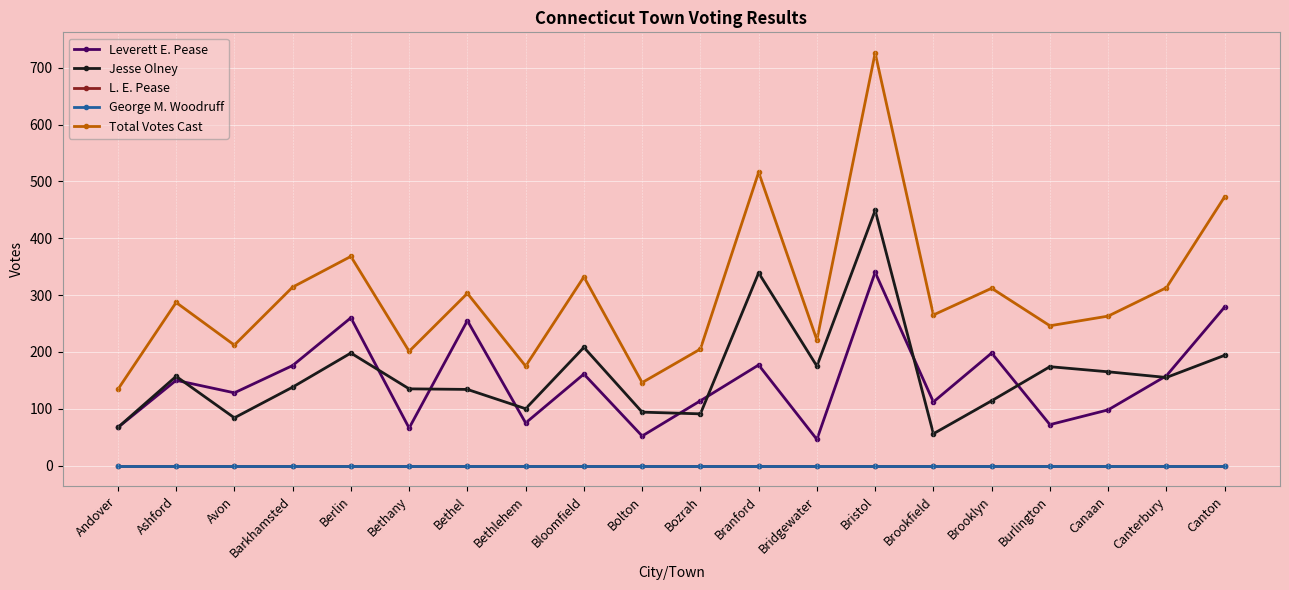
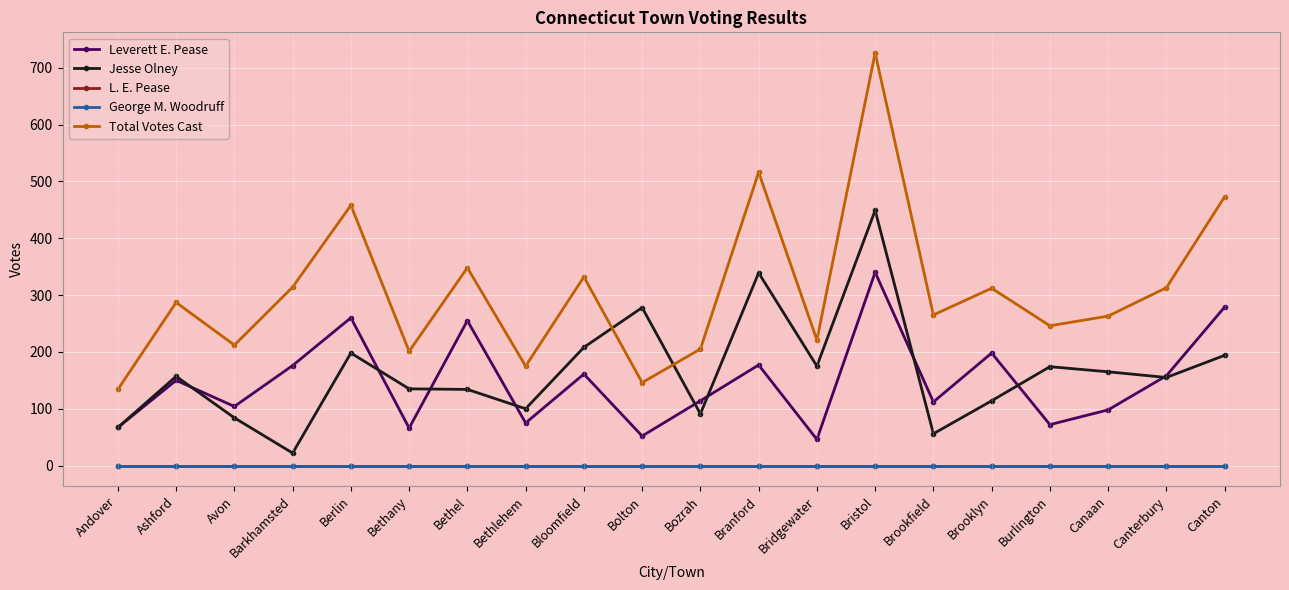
  {
    "Leverett E. Pease": {
      "Ashford": 150,
-     "Avon": 130,
+     "Avon": 100,
      "Barkhamsted": 180,
      "Berlin": 260,
      "Bethany": 70,
      "Bethel": 260,
      "Bethlehem": 80,
      "Bloomfield": 160,
      "Bolton": 50,
      "Bozrah": 110,
      "Branford": 180,
      "Bridgewater": 50,
      "Bristol": 340,
      "Brookfield": 110,
      "Brooklyn": 200,
      "Burlington": 70,
      "Canaan": 100,
      "Canton": 280
    },
    "Jesse Olney": {
      "Ashford": 160,
      "Avon": 80,
-     "Barkhamsted": 140,
+     "Barkhamsted": 20,
      "Berlin": 200,
      "Bethany": 140,
      "Bethel": 130,
      "Bethlehem": 100,
      "Bloomfield": 210,
-     "Bolton": 90,
+     "Bolton": 280,
      "Bozrah": 90,
      "Branford": 340,
      "Bridgewater": 180,
      "Bristol": 450,
      "Brookfield": 60,
      "Brooklyn": 110,
      "Burlington": 170,
      "Canaan": 170,
      "Canton": 190
    },
    "George M. Woodruff": {
      "Andover": 0,
      "Ashford": 0,
      "Avon": 0,
      "Barkhamsted": 0,
      "Berlin": 0,
      "Bethany": 0,
      "Bethel": 0,
      "Bethlehem": 0,
      "Bloomfield": 0,
      "Bolton": 0,
      "Bozrah": 0,
      "Branford": 0,
      "Bridgewater": 0,
      "Bristol": 0,
      "Brookfield": 0,
      "Brooklyn": 0,
      "Burlington": 0,
      "Canaan": 0,
      "Canterbury": 0,
      "Canton": 0
    },
    "Total Votes Cast": {
      "Andover": 130,
      "Ashford": 290,
      "Avon": 210,
      "Barkhamsted": 310,
-     "Berlin": 370,
+     "Berlin": 460,
      "Bethany": 200,
-     "Bethel": 300,
+     "Bethel": 350,
      "Bethlehem": 180,
      "Bloomfield": 330,
      "Bolton": 150,
      "Bozrah": 210,
      "Branford": 520,
      "Bridgewater": 220,
      "Bristol": 730,
      "Brookfield": 270,
      "Brooklyn": 310,
      "Burlington": 250,
      "Canaan": 260,
      "Canterbury": 310,
      "Canton": 470
    }
  }
